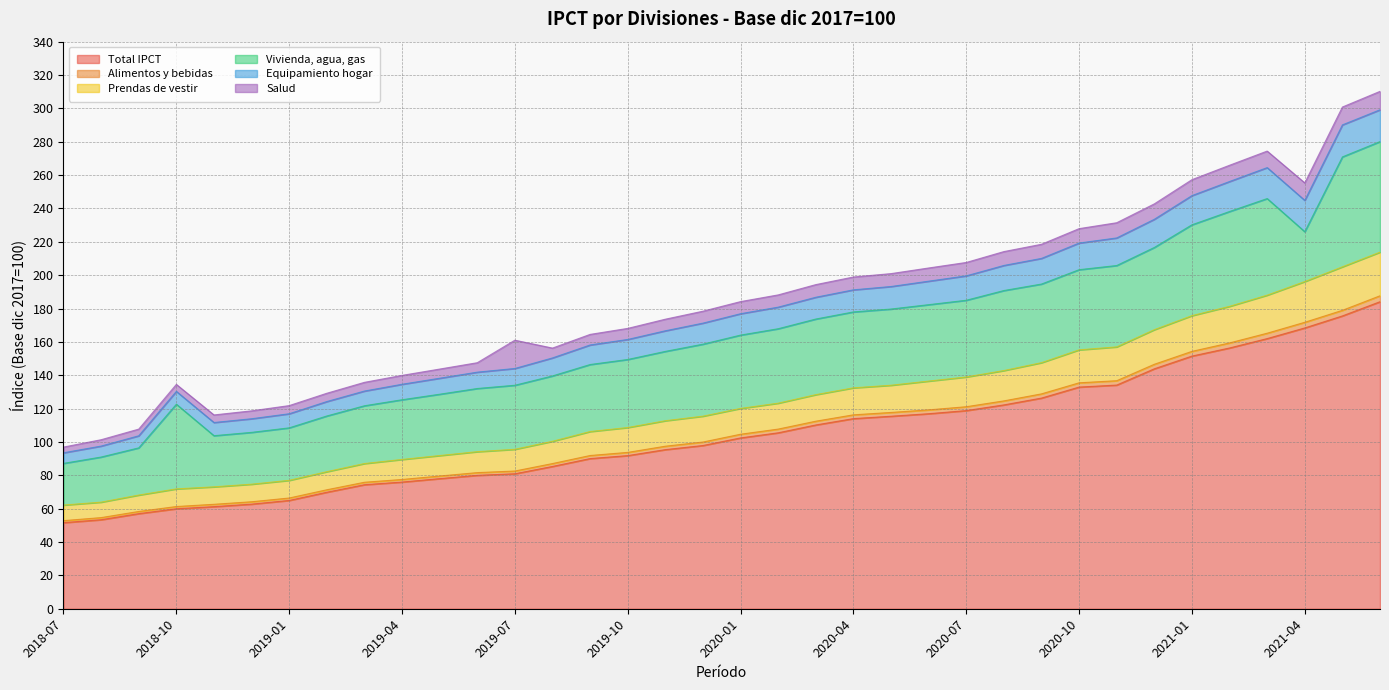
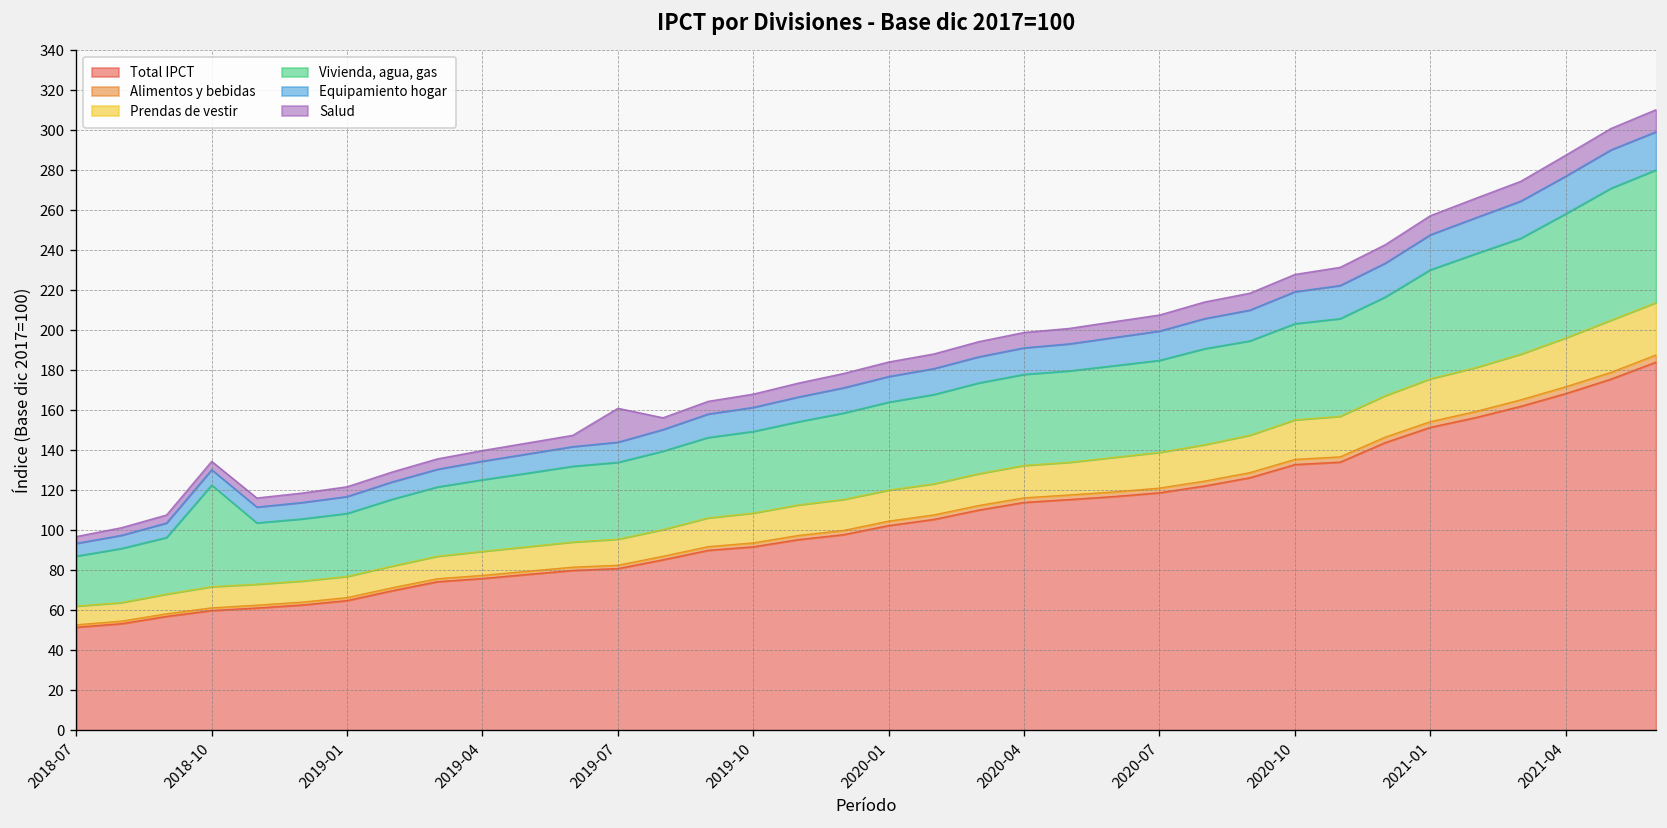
  {
    "Vivienda, agua, gas": {
      "2018-07": 25,
      "2018-10": 51,
      "2019-01": 31,
      "2019-04": 36,
      "2019-07": 38,
      "2019-10": 41,
      "2020-01": 44,
      "2020-04": 46,
      "2020-07": 46,
      "2020-10": 48,
      "2021-01": 54,
-     "2021-04": 30
+     "2021-04": 62
    },
    "Equipamiento hogar": {
      "2018-07": 6,
      "2018-10": 8,
      "2019-01": 8,
      "2019-04": 9,
      "2019-07": 10,
      "2019-10": 12,
      "2020-01": 13,
      "2020-04": 13,
      "2020-07": 15,
      "2020-10": 16,
      "2021-01": 18,
      "2021-04": 19
    },
    "Salud": {
      "2018-07": 3,
      "2018-10": 4,
      "2019-01": 5,
      "2019-04": 5,
      "2019-07": 17,
      "2019-10": 7,
      "2020-01": 7,
      "2020-04": 8,
      "2020-07": 8,
      "2020-10": 9,
      "2021-01": 10,
      "2021-04": 10
    }
  }
